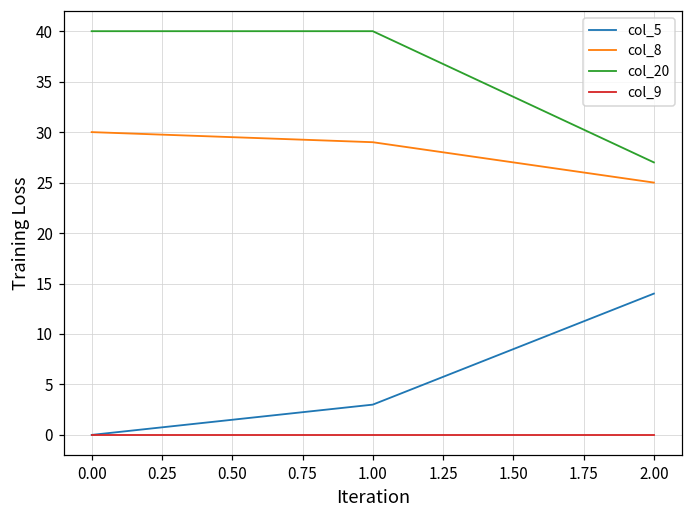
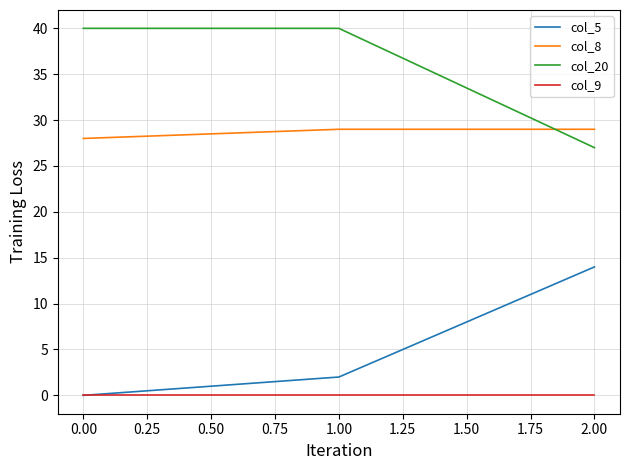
  {
    "col_5": {
-     "1.00": 3,
+     "1.00": 2,
      "2.00": 14
    },
    "col_8": {
-     "0.00": 30,
+     "0.00": 28,
      "1.00": 29,
-     "2.00": 25
+     "2.00": 29
    },
    "col_20": {
      "0.00": 40,
      "1.00": 40,
      "2.00": 27
    },
    "col_9": {
      "1.00": 0,
      "2.00": 0
    }
  }
